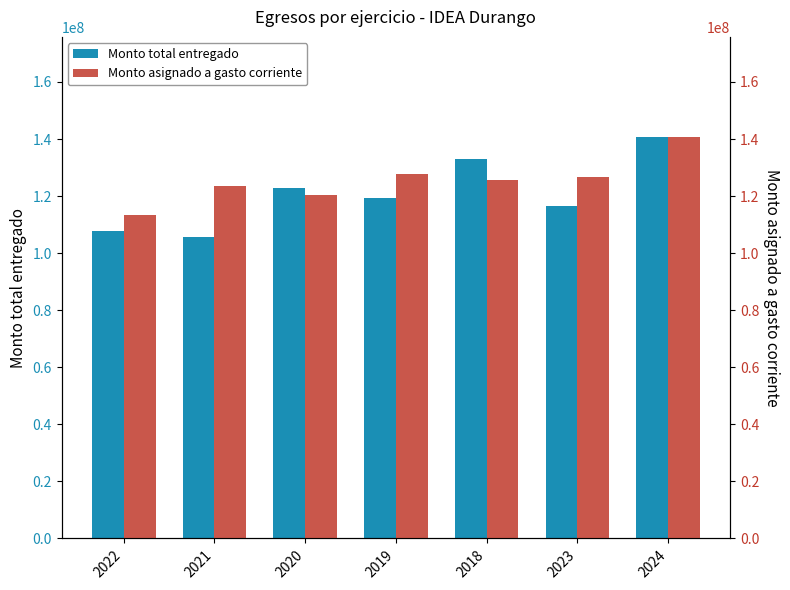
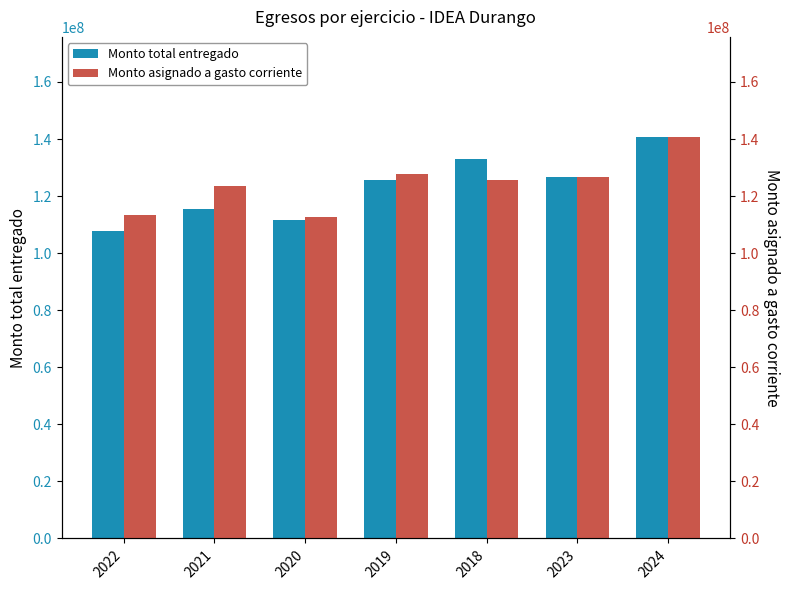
  {
    "Monto total entregado": {
      "2022": 108000000,
-     "2021": 106000000,
-     "2020": 123000000,
-     "2019": 119000000,
+     "2021": 116000000,
+     "2020": 112000000,
+     "2019": 126000000,
      "2018": 133000000,
-     "2023": 116000000,
+     "2023": 127000000,
      "2024": 141000000
    },
    "Monto asignado a gasto corriente": {
      "2022": 113000000,
      "2021": 123000000,
-     "2020": 120000000,
+     "2020": 113000000,
      "2019": 128000000,
      "2018": 126000000,
      "2023": 127000000,
      "2024": 141000000
    }
  }
